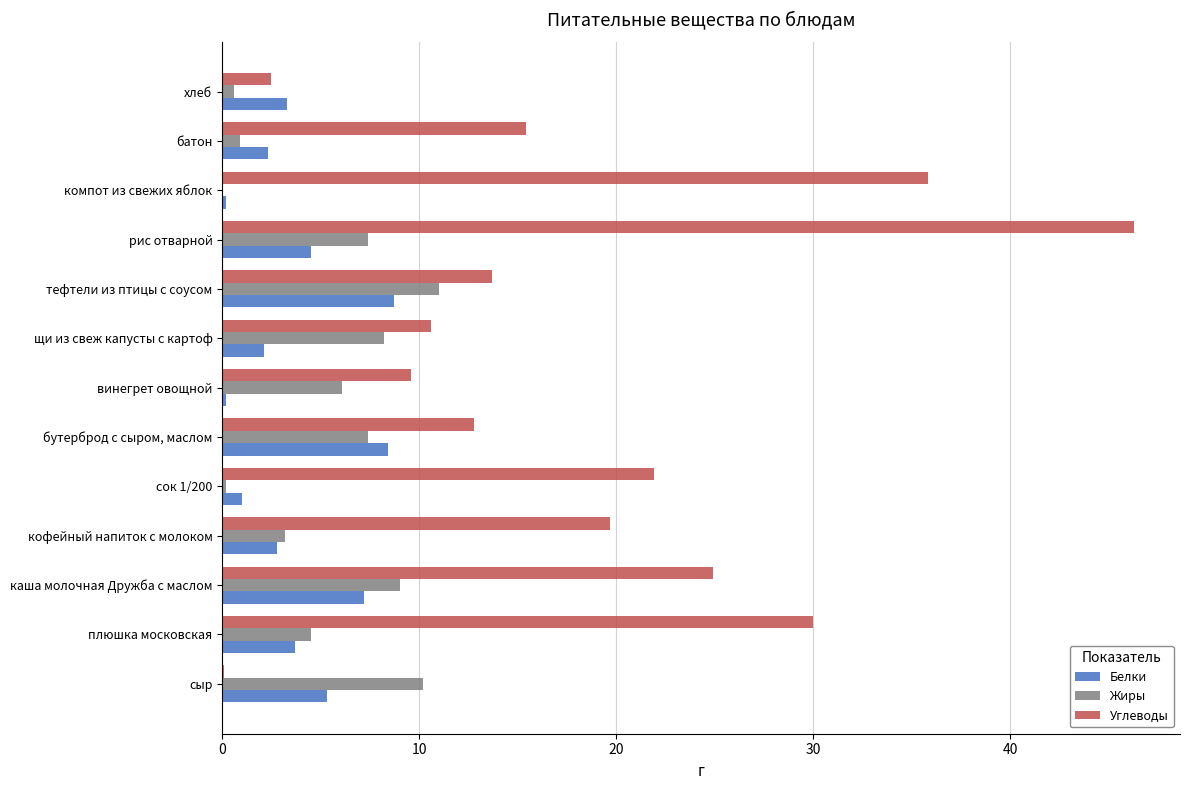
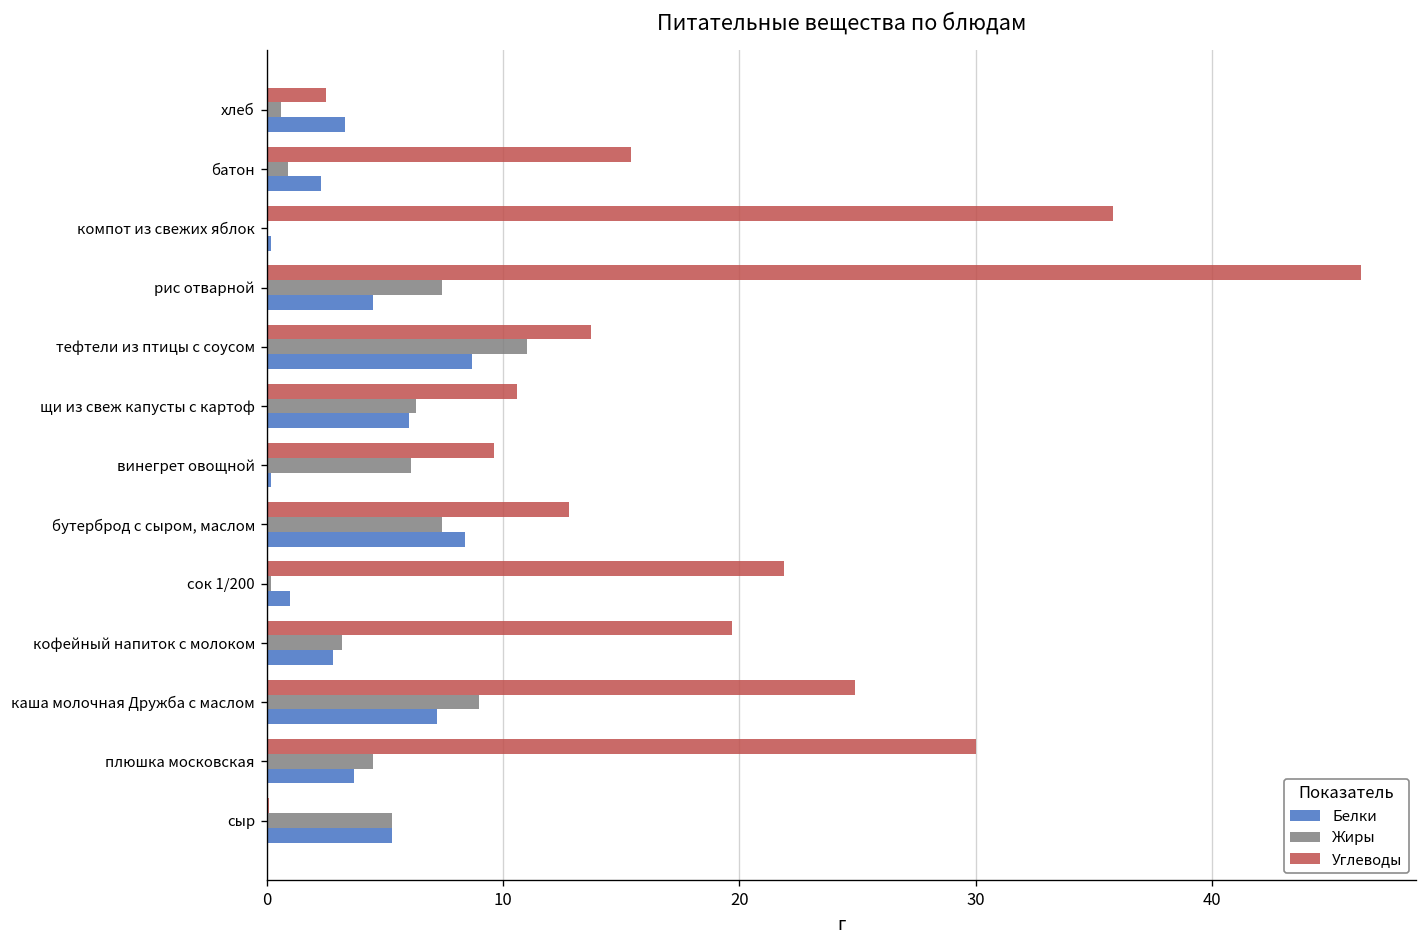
  {
    "Белки": {
      "хлеб": 3.3,
      "батон": 2.3,
      "компот из свежих яблок": 0.2,
      "рис отварной": 4.5,
      "тефтели из птицы с соусом": 8.7,
-     "щи из свеж капусты с картоф": 2.1,
+     "щи из свеж капусты с картоф": 6.0,
      "винегрет овощной": 0.2,
      "бутерброд с сыром, маслом": 8.4,
      "сок 1/200": 1.0,
      "кофейный напиток с молоком": 2.8,
      "каша молочная Дружба с маслом": 7.2,
      "плюшка московская": 3.7,
      "сыр": 5.3
    },
    "Жиры": {
      "хлеб": 0.6,
      "батон": 0.9,
      "компот из свежих яблок": 0.0,
      "рис отварной": 7.4,
      "тефтели из птицы с соусом": 11.0,
-     "щи из свеж капусты с картоф": 8.2,
+     "щи из свеж капусты с картоф": 6.3,
      "винегрет овощной": 6.1,
      "бутерброд с сыром, маслом": 7.4,
      "сок 1/200": 0.2,
      "кофейный напиток с молоком": 3.2,
      "каша молочная Дружба с маслом": 9.0,
      "плюшка московская": 4.5,
-     "сыр": 10.2
+     "сыр": 5.3
    },
    "Углеводы": {
      "хлеб": 2.5,
      "батон": 15.4,
      "компот из свежих яблок": 35.8,
      "рис отварной": 46.3,
      "тефтели из птицы с соусом": 13.7,
      "щи из свеж капусты с картоф": 10.6,
      "винегрет овощной": 9.6,
      "бутерброд с сыром, маслом": 12.8,
      "сок 1/200": 21.9,
      "кофейный напиток с молоком": 19.7,
      "каша молочная Дружба с маслом": 24.9,
      "плюшка московская": 30.0
    }
  }
